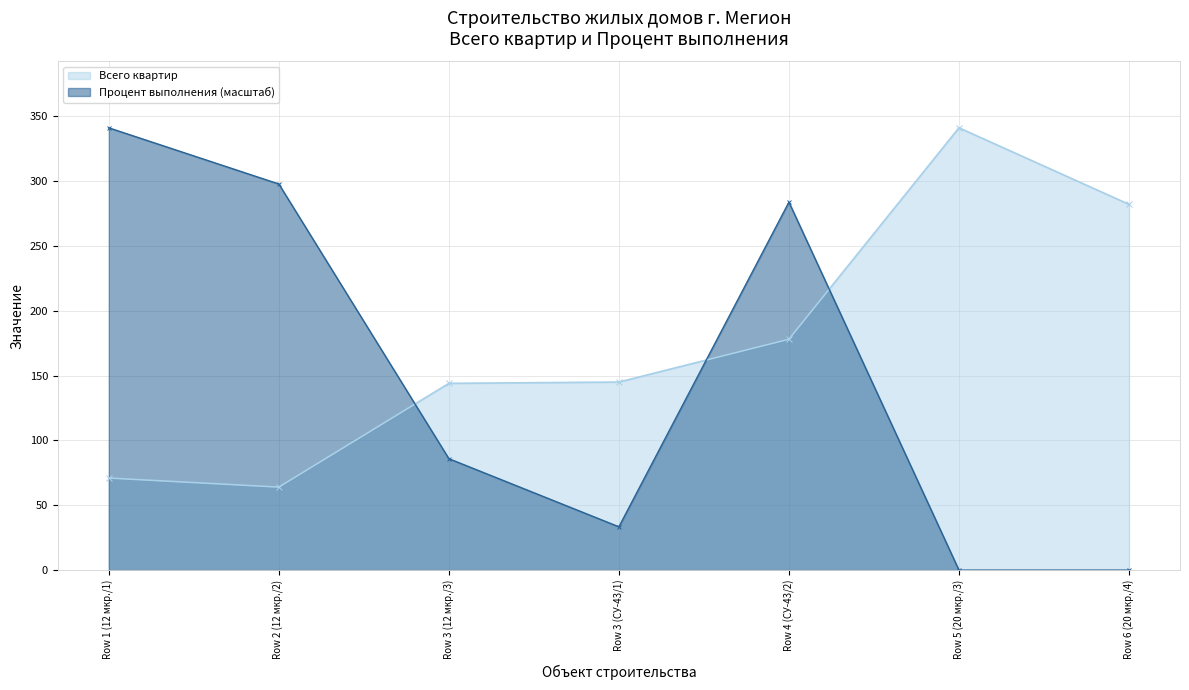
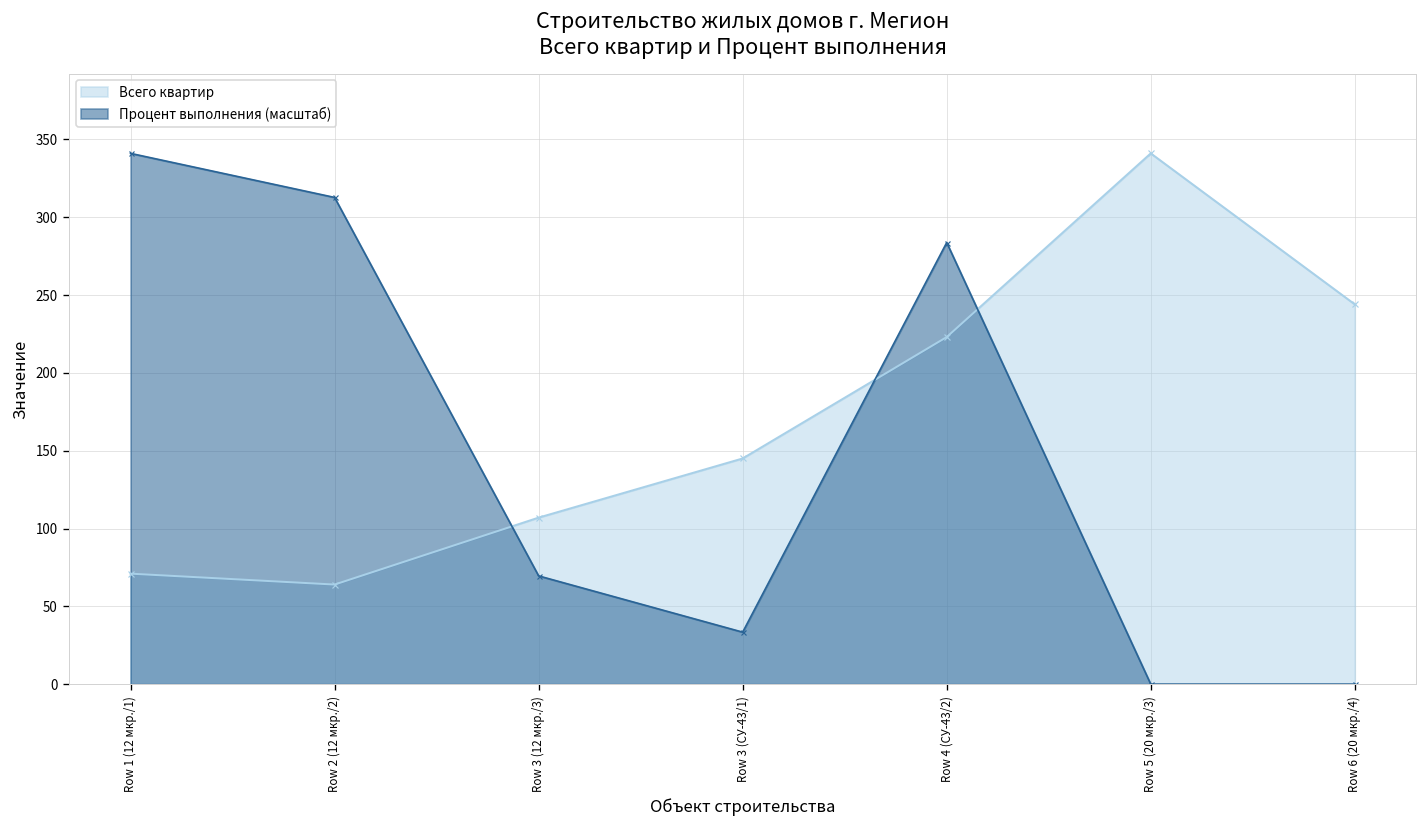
  {
    "Всего квартир": {
      "Row 1 (12 мкр./1)": 71,
      "Row 2 (12 мкр./2)": 64,
-     "Row 3 (12 мкр./3)": 144,
+     "Row 3 (12 мкр./3)": 107,
      "Row 3 (СУ-43/1)": 145,
-     "Row 4 (СУ-43/2)": 178,
+     "Row 4 (СУ-43/2)": 223,
      "Row 5 (20 мкр./3)": 341,
-     "Row 6 (20 мкр./4)": 282
+     "Row 6 (20 мкр./4)": 244
    },
    "Процент выполнения (масштаб)": {
      "Row 1 (12 мкр./1)": 341,
-     "Row 2 (12 мкр./2)": 298,
-     "Row 3 (12 мкр./3)": 86,
+     "Row 2 (12 мкр./2)": 313,
+     "Row 3 (12 мкр./3)": 70,
      "Row 3 (СУ-43/1)": 33,
      "Row 4 (СУ-43/2)": 284,
      "Row 5 (20 мкр./3)": 0,
      "Row 6 (20 мкр./4)": 0
    }
  }
